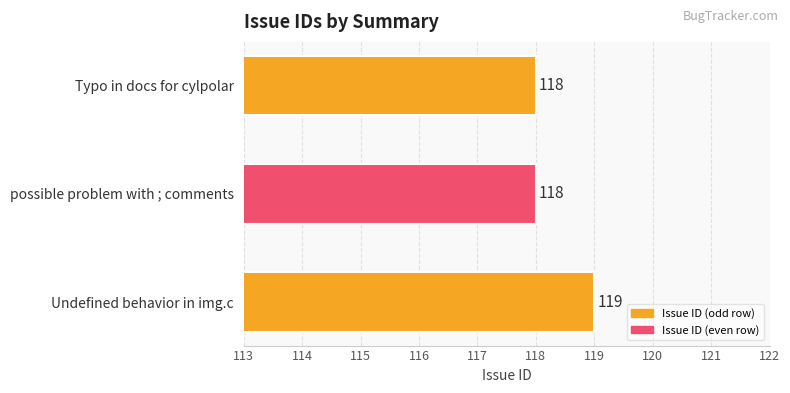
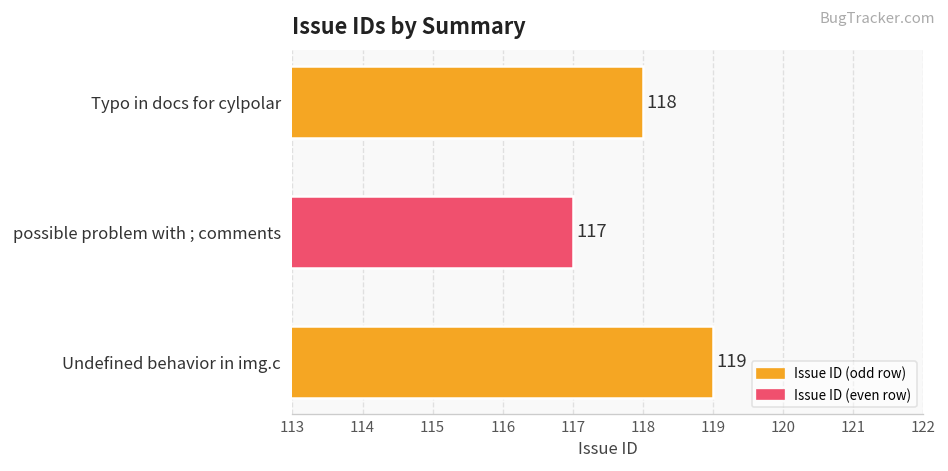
  {
    "Typo in docs for cylpolar": 118,
-   "possible problem with ; comments": 118,
+   "possible problem with ; comments": 117,
    "Undefined behavior in img.c": 119
  }
